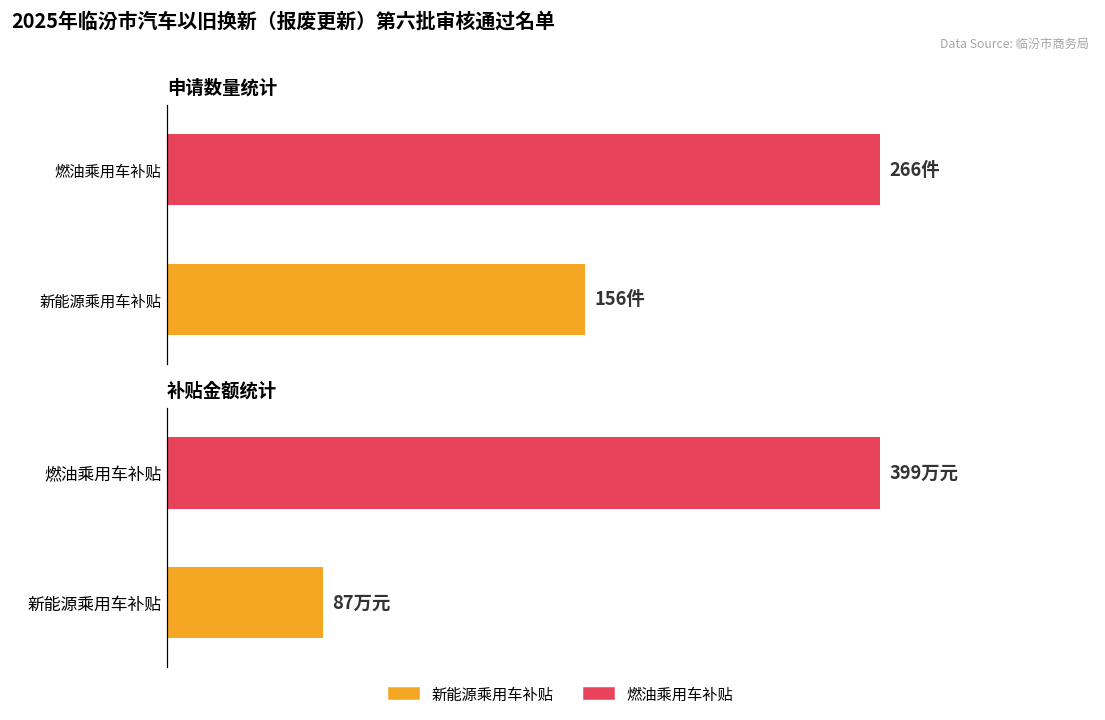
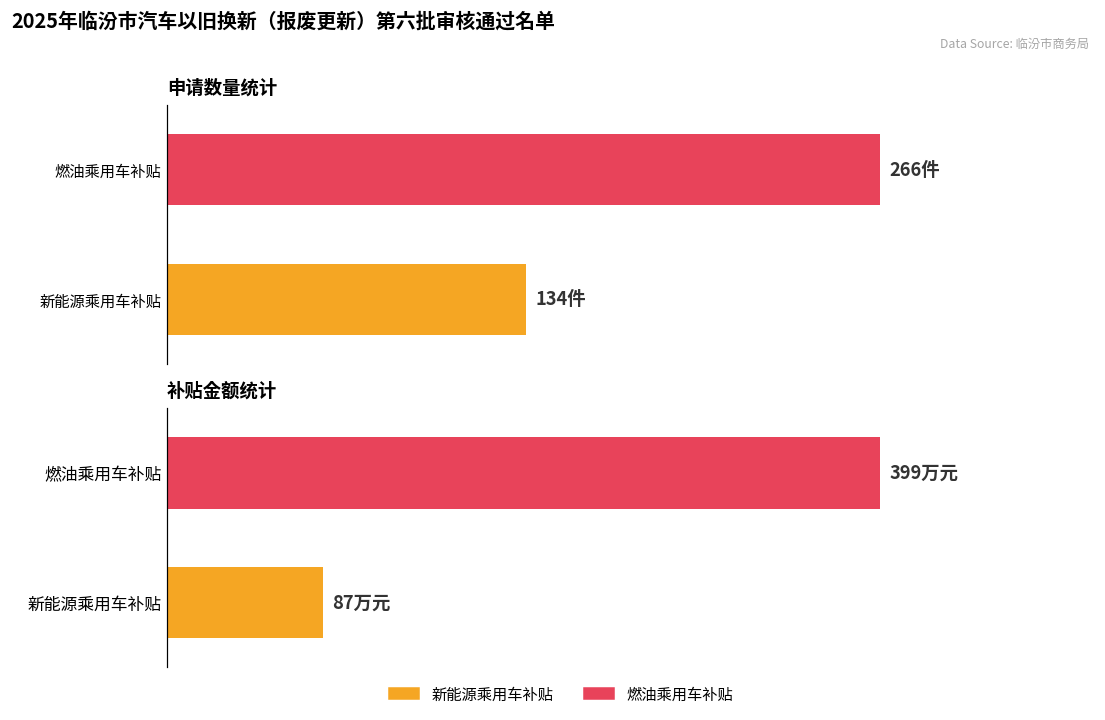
  {
    "申请数量统计": {
      "燃油乘用车补贴": "266件",
-     "新能源乘用车补贴": "156件"
+     "新能源乘用车补贴": "134件"
    },
    "补贴金额统计": {
      "燃油乘用车补贴": "399",
      "新能源乘用车补贴": "87"
    }
  }
